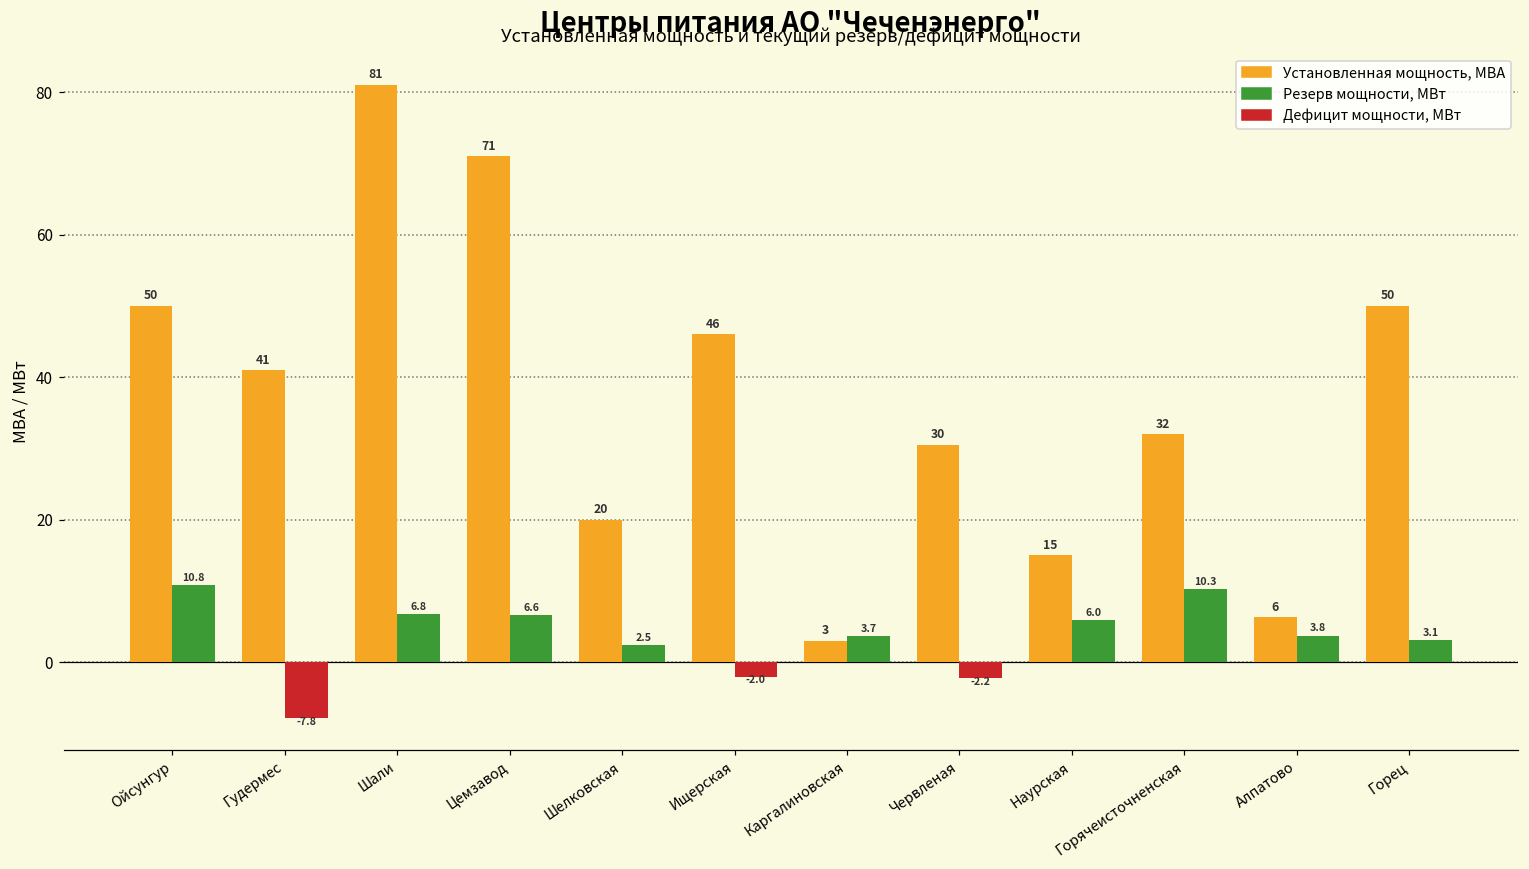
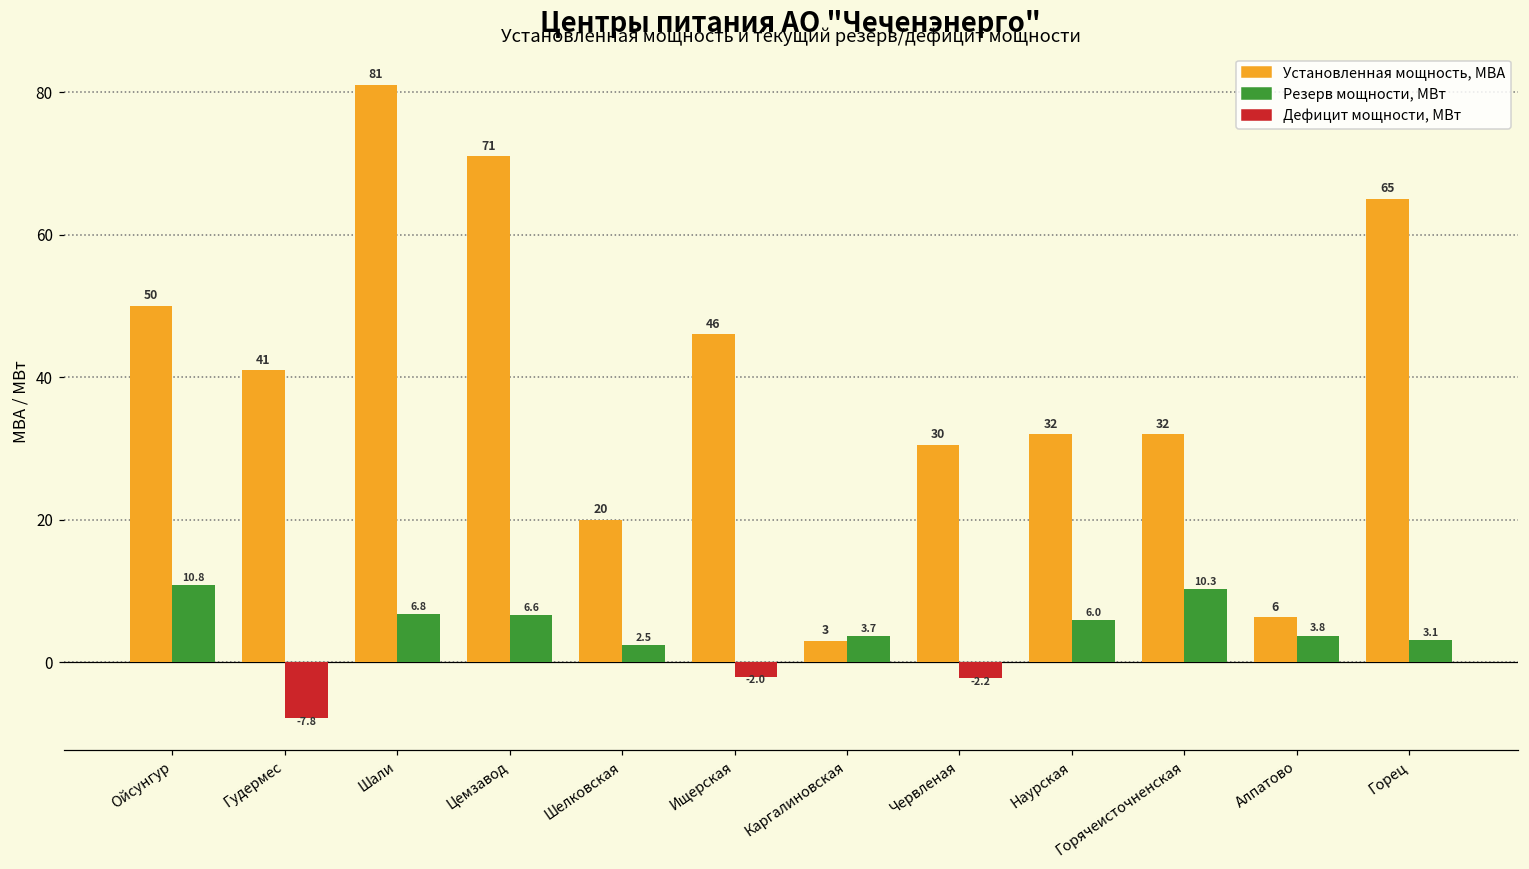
  {
    "Установленная мощность, МВА": {
      "Ойсунгур": 50,
      "Гудермес": 41,
      "Шали": 81,
      "Цемзавод": 71,
      "Шелковская": 20,
      "Ищерская": 46,
      "Каргалиновская": 3,
      "Червленая": 30,
-     "Наурская": 15,
+     "Наурская": 32,
      "Горячеисточненская": 32,
      "Алпатово": 6,
-     "Горец": 50
+     "Горец": 65
    }
  }
